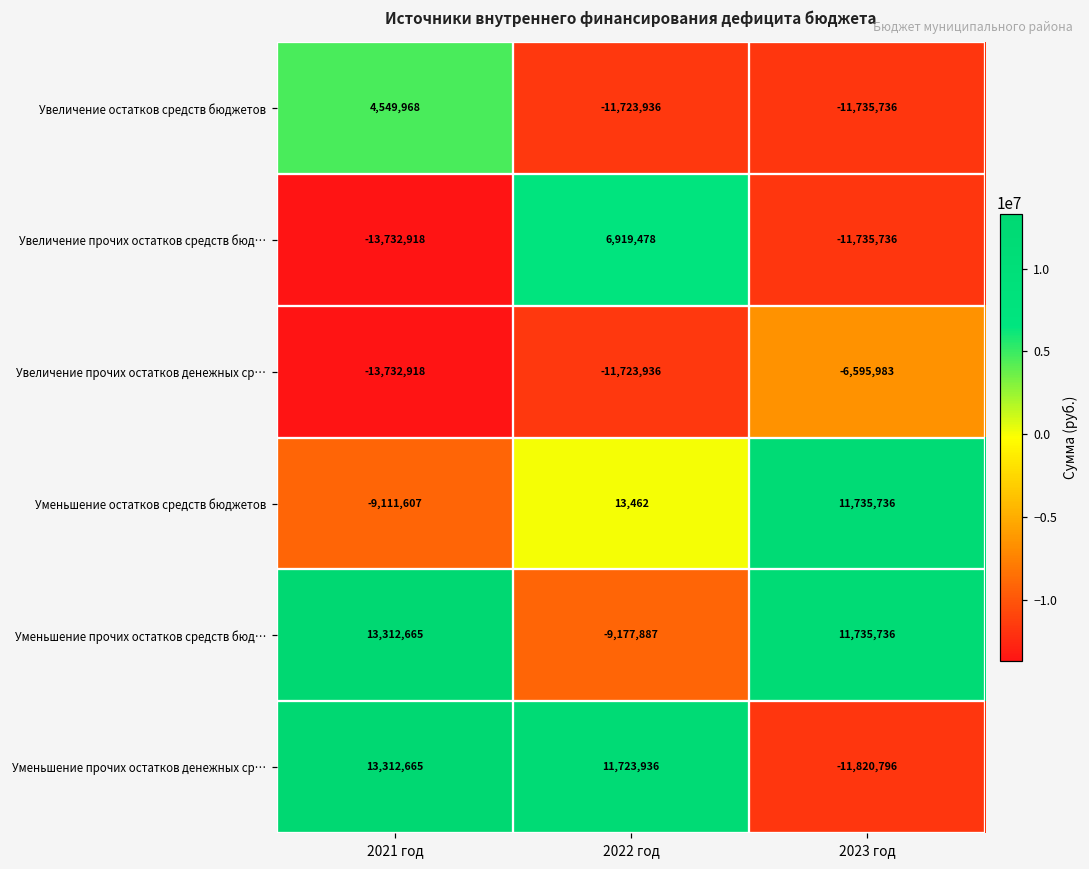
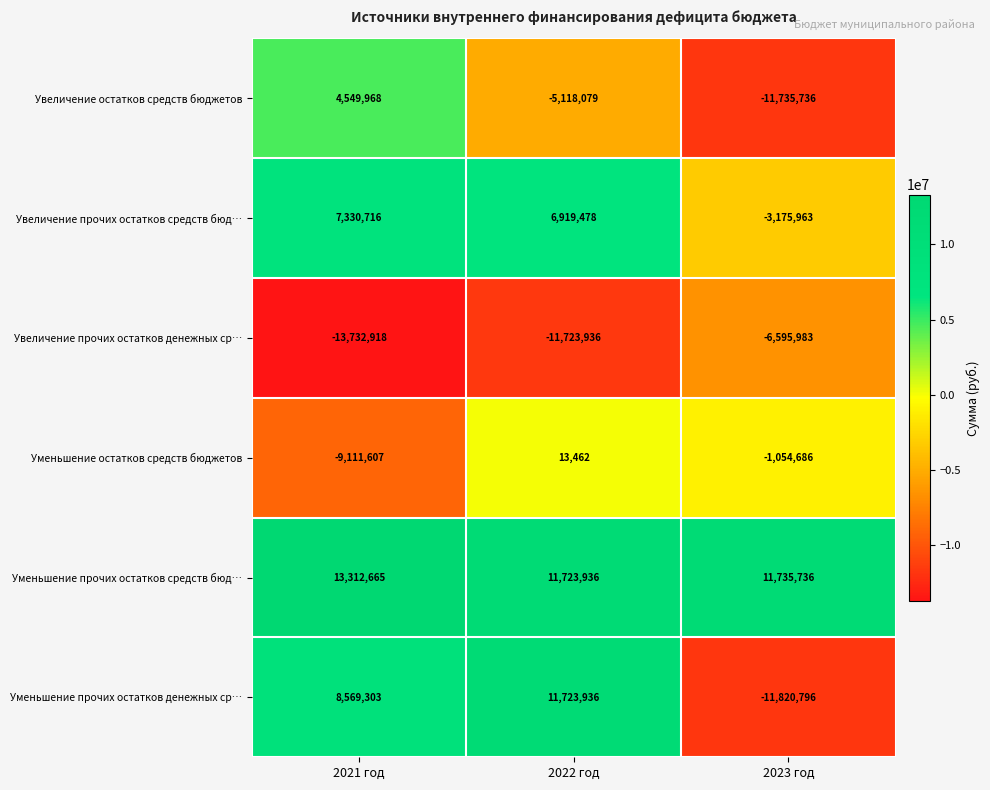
  {
    "Увеличение остатков средств бюджетов": {
      "2021 год": "4,549,968",
-     "2022 год": "-11,723,936",
+     "2022 год": "-5,118,079",
      "2023 год": "-11,735,736"
    },
    "Увеличение прочих остатков средств бюд…": {
-     "2021 год": "-13,732,918",
+     "2021 год": "7,330,716",
      "2022 год": "6,919,478",
-     "2023 год": "-11,735,736"
+     "2023 год": "-3,175,963"
    },
    "Увеличение прочих остатков денежных ср…": {
      "2021 год": "-13,732,918",
      "2022 год": "-11,723,936",
      "2023 год": "-6,595,983"
    },
    "Уменьшение остатков средств бюджетов": {
      "2021 год": "-9,111,607",
      "2022 год": "13,462",
-     "2023 год": "11,735,736"
+     "2023 год": "-1,054,686"
    },
    "Уменьшение прочих остатков средств бюд…": {
      "2021 год": "13,312,665",
-     "2022 год": "-9,177,887",
+     "2022 год": "11,723,936",
      "2023 год": "11,735,736"
    },
    "Уменьшение прочих остатков денежных ср…": {
-     "2021 год": "13,312,665",
+     "2021 год": "8,569,303",
      "2022 год": "11,723,936",
      "2023 год": "-11,820,796"
    }
  }
